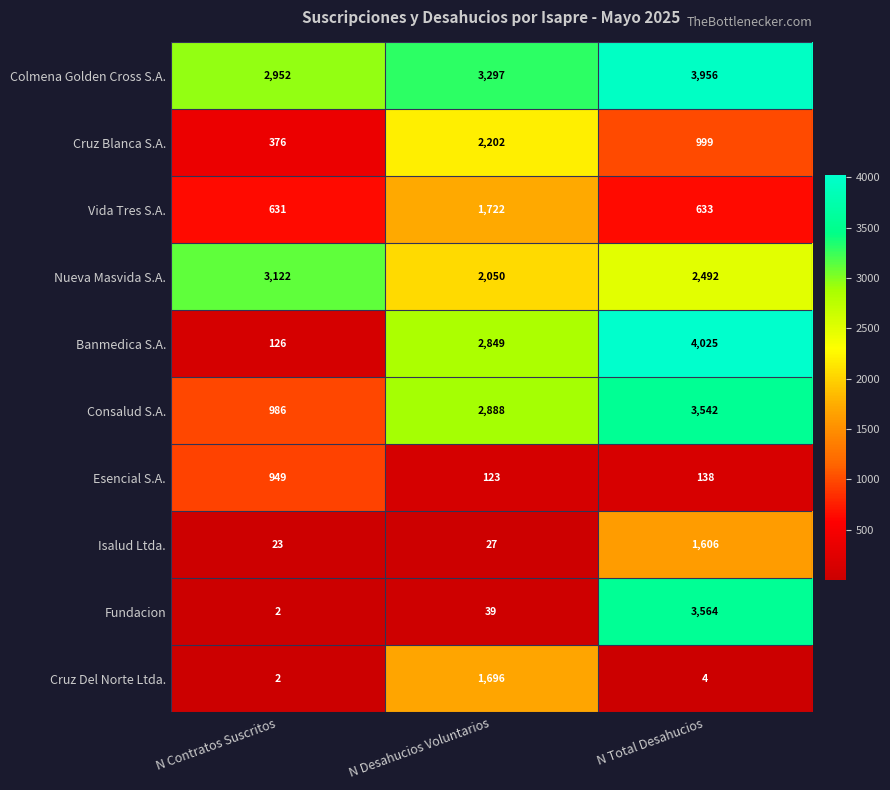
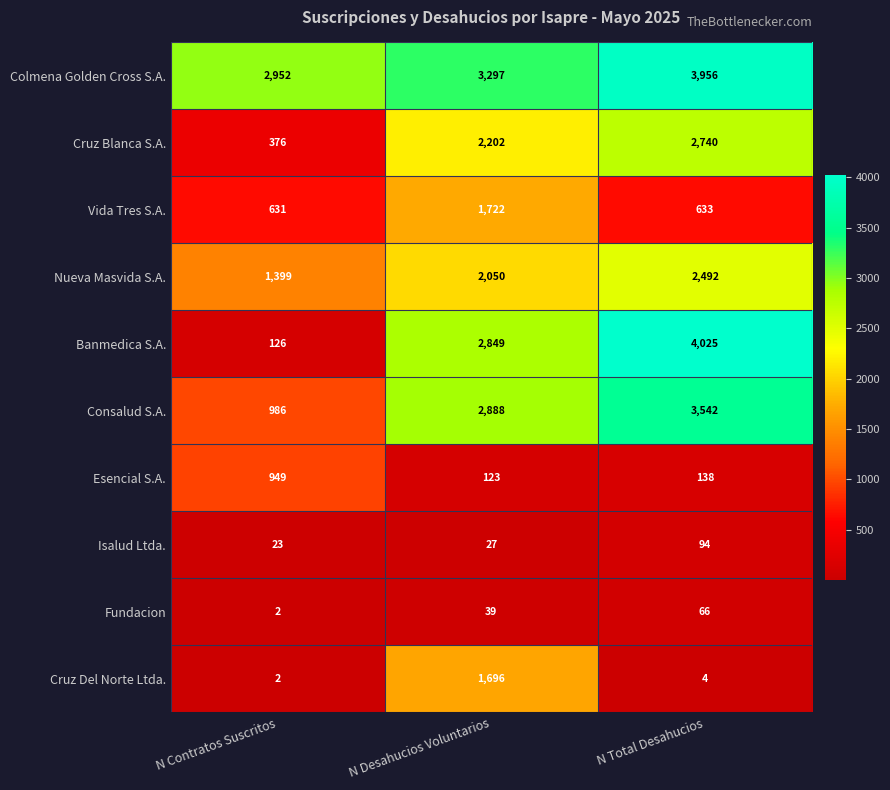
  {
    "Colmena Golden Cross S.A.": {
      "N Contratos Suscritos": "2,952",
      "N Desahucios Voluntarios": "3,297",
      "N Total Desahucios": "3,956"
    },
    "Cruz Blanca S.A.": {
      "N Contratos Suscritos": "376",
      "N Desahucios Voluntarios": "2,202",
-     "N Total Desahucios": "999"
+     "N Total Desahucios": "2,740"
    },
    "Vida Tres S.A.": {
      "N Contratos Suscritos": "631",
      "N Desahucios Voluntarios": "1,722",
      "N Total Desahucios": "633"
    },
    "Nueva Masvida S.A.": {
-     "N Contratos Suscritos": "3,122",
+     "N Contratos Suscritos": "1,399",
      "N Desahucios Voluntarios": "2,050",
      "N Total Desahucios": "2,492"
    },
    "Banmedica S.A.": {
      "N Contratos Suscritos": "126",
      "N Desahucios Voluntarios": "2,849",
      "N Total Desahucios": "4,025"
    },
    "Consalud S.A.": {
      "N Contratos Suscritos": "986",
      "N Desahucios Voluntarios": "2,888",
      "N Total Desahucios": "3,542"
    },
    "Esencial S.A.": {
      "N Contratos Suscritos": "949",
      "N Desahucios Voluntarios": "123",
      "N Total Desahucios": "138"
    },
    "Isalud Ltda.": {
      "N Contratos Suscritos": "23",
      "N Desahucios Voluntarios": "27",
-     "N Total Desahucios": "1,606"
+     "N Total Desahucios": "94"
    },
    "Fundacion": {
      "N Contratos Suscritos": "2",
      "N Desahucios Voluntarios": "39",
-     "N Total Desahucios": "3,564"
+     "N Total Desahucios": "66"
    },
    "Cruz Del Norte Ltda.": {
      "N Contratos Suscritos": "2",
      "N Desahucios Voluntarios": "1,696",
      "N Total Desahucios": "4"
    }
  }
